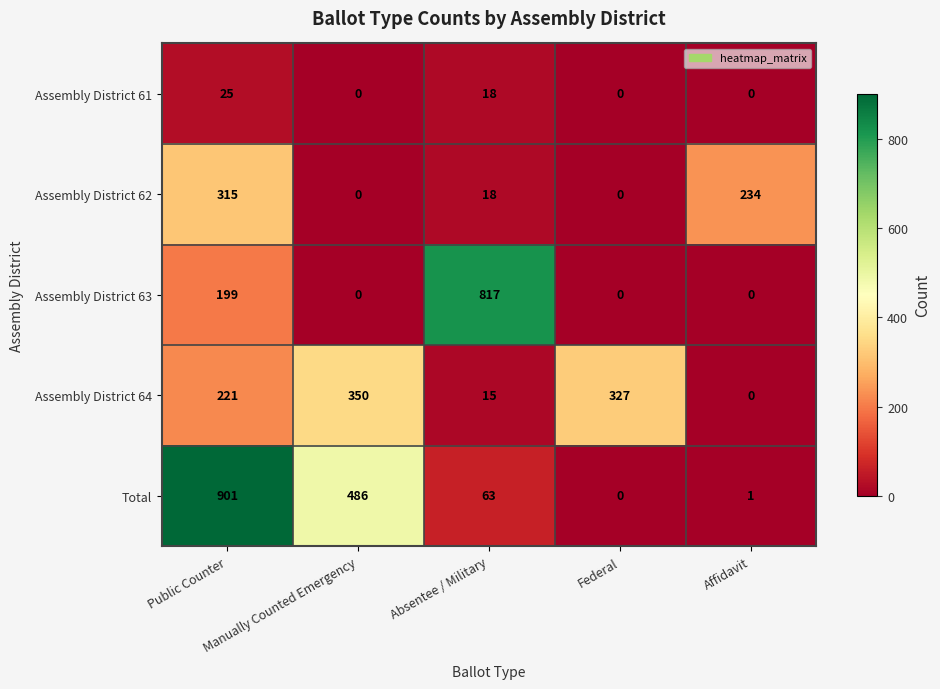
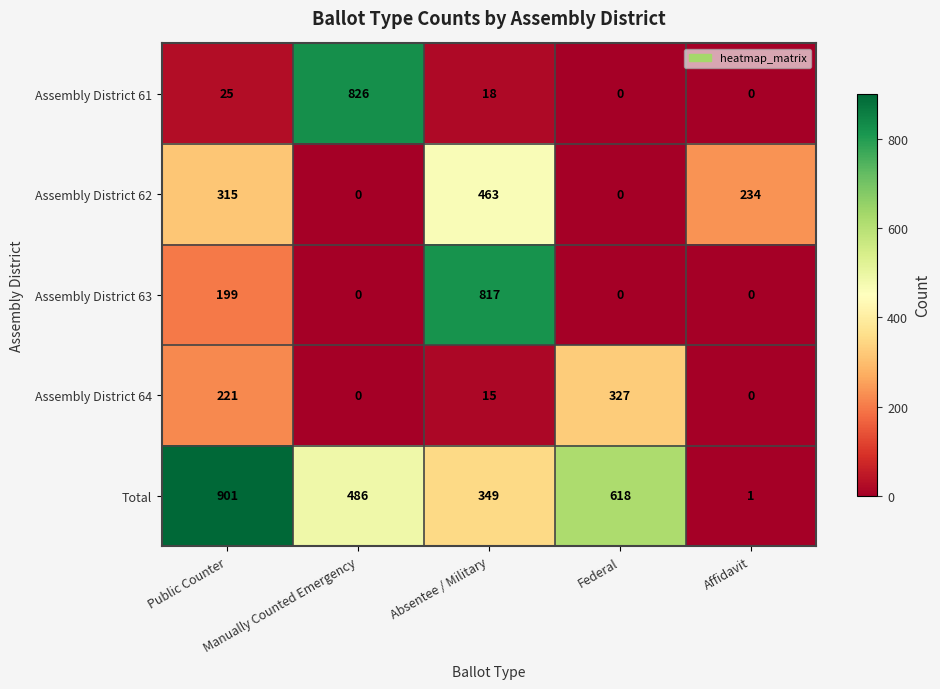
  {
    "Assembly District 61": {
      "Public Counter": 25,
-     "Manually Counted Emergency": 0,
+     "Manually Counted Emergency": 826,
      "Absentee / Military": 18,
      "Federal": 0,
      "Affidavit": 0
    },
    "Assembly District 62": {
      "Public Counter": 315,
      "Manually Counted Emergency": 0,
-     "Absentee / Military": 18,
+     "Absentee / Military": 463,
      "Federal": 0,
      "Affidavit": 234
    },
    "Assembly District 63": {
      "Public Counter": 199,
      "Manually Counted Emergency": 0,
      "Absentee / Military": 817,
      "Federal": 0,
      "Affidavit": 0
    },
    "Assembly District 64": {
      "Public Counter": 221,
-     "Manually Counted Emergency": 350,
+     "Manually Counted Emergency": 0,
      "Absentee / Military": 15,
      "Federal": 327,
      "Affidavit": 0
    },
    "Total": {
      "Public Counter": 901,
      "Manually Counted Emergency": 486,
-     "Absentee / Military": 63,
-     "Federal": 0,
+     "Absentee / Military": 349,
+     "Federal": 618,
      "Affidavit": 1
    }
  }
